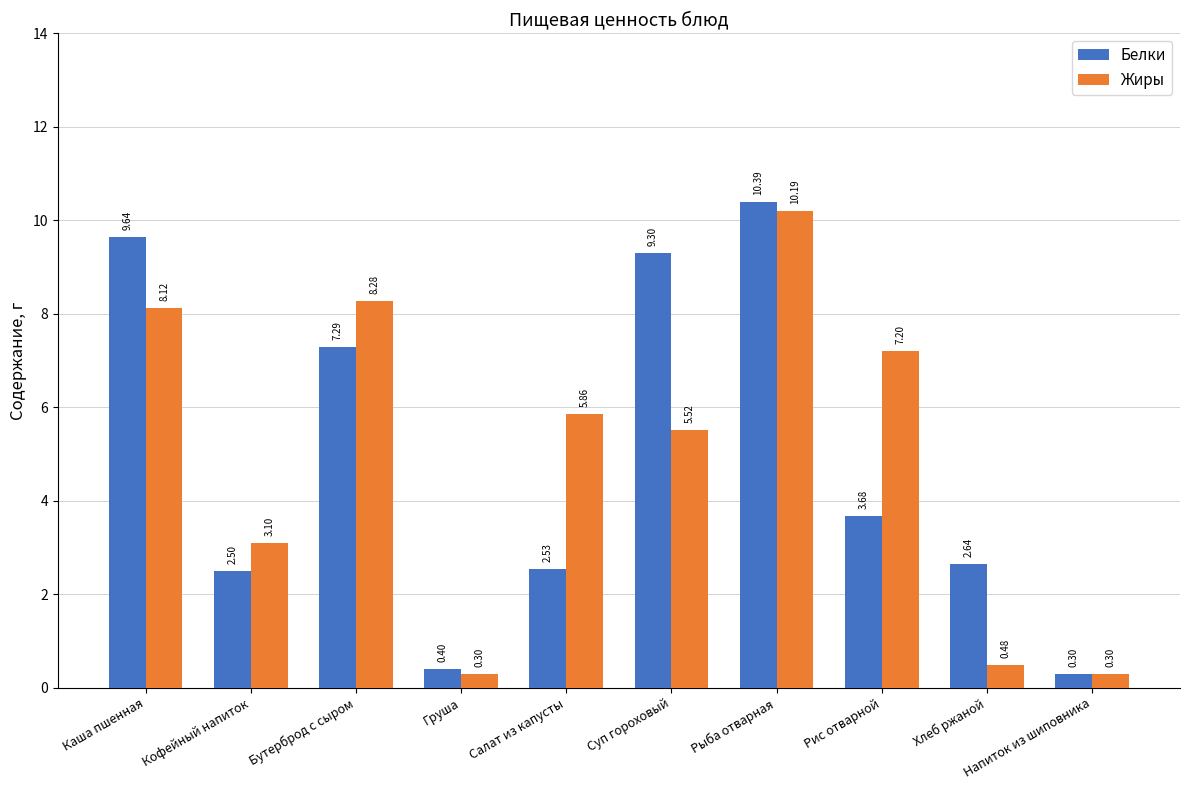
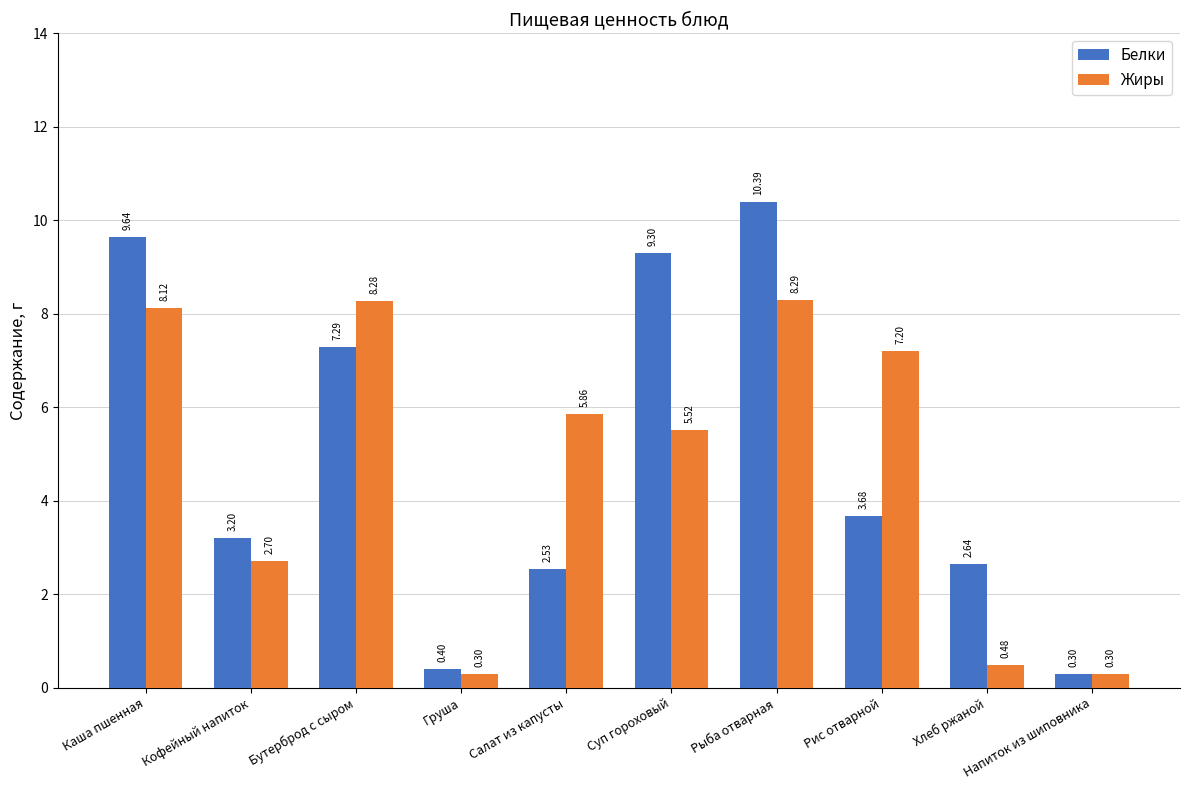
  {
    "Белки": {
      "Каша пшенная": 9.64,
-     "Кофейный напиток": 2.50,
+     "Кофейный напиток": 3.20,
      "Бутерброд с сыром": 7.29,
      "Груша": 0.40,
      "Салат из капусты": 2.53,
      "Суп гороховый": 9.30,
      "Рыба отварная": 10.39,
      "Рис отварной": 3.68,
      "Хлеб ржаной": 2.64,
      "Напиток из шиповника": 0.30
    },
    "Жиры": {
      "Каша пшенная": 8.12,
-     "Кофейный напиток": 3.10,
+     "Кофейный напиток": 2.70,
      "Бутерброд с сыром": 8.28,
      "Груша": 0.30,
      "Салат из капусты": 5.86,
      "Суп гороховый": 5.52,
-     "Рыба отварная": 10.19,
+     "Рыба отварная": 8.29,
      "Рис отварной": 7.20,
      "Хлеб ржаной": 0.48,
      "Напиток из шиповника": 0.30
    }
  }
